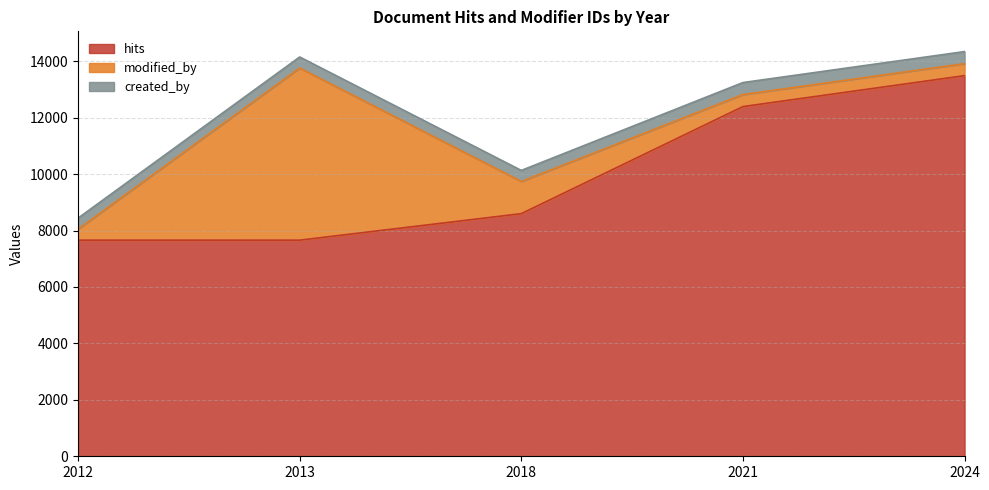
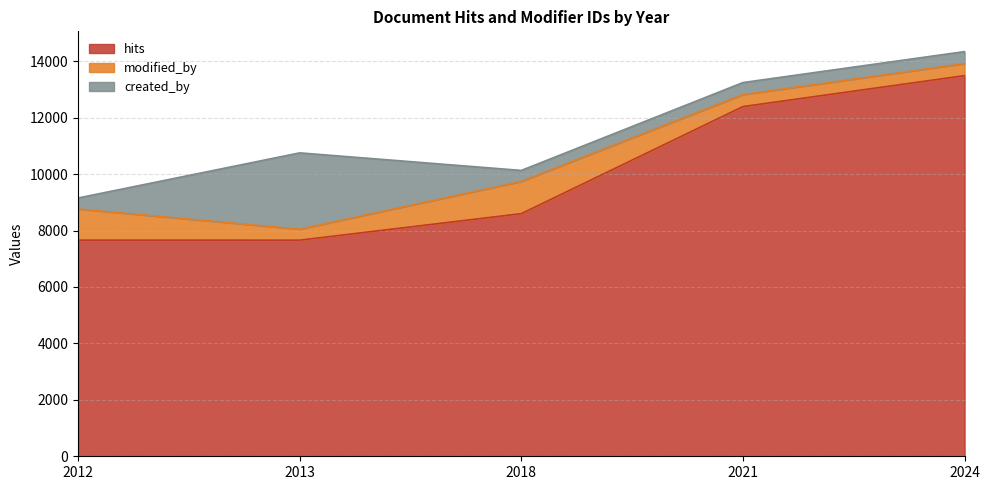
  {
    "hits": {
      "2012": 7700,
      "2013": 7700,
      "2018": 8600,
      "2021": 12400,
      "2024": 13500
    },
    "modified_by": {
-     "2012": 400,
-     "2013": 6100,
+     "2012": 1100,
+     "2013": 400,
      "2018": 1100,
      "2021": 400,
      "2024": 400
    },
    "created_by": {
      "2012": 400,
-     "2013": 400,
+     "2013": 2700,
      "2018": 400,
      "2021": 400,
      "2024": 400
    }
  }
